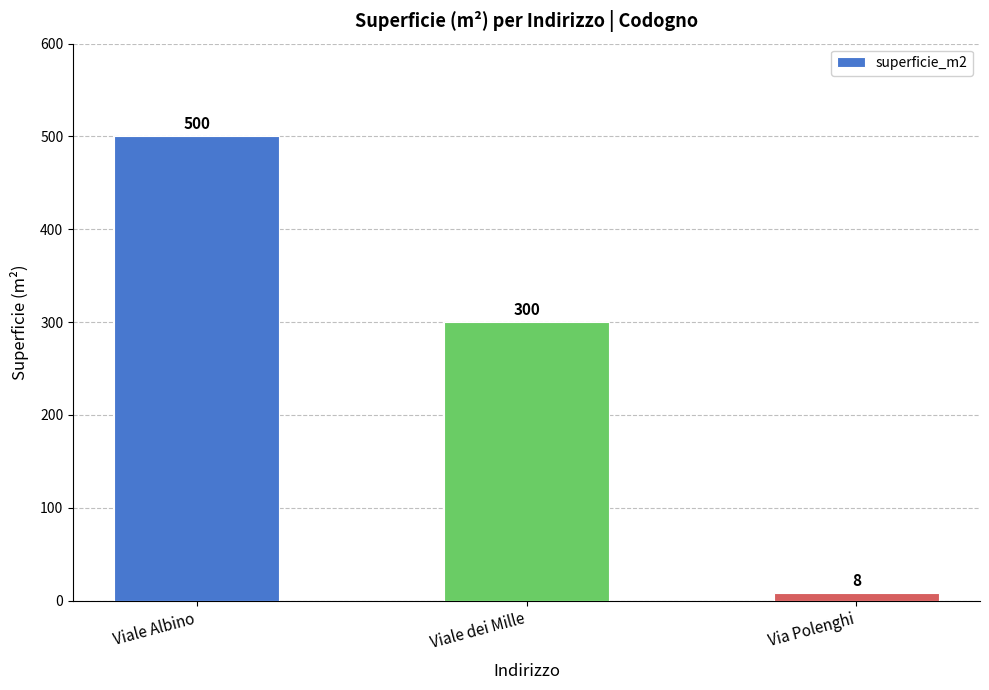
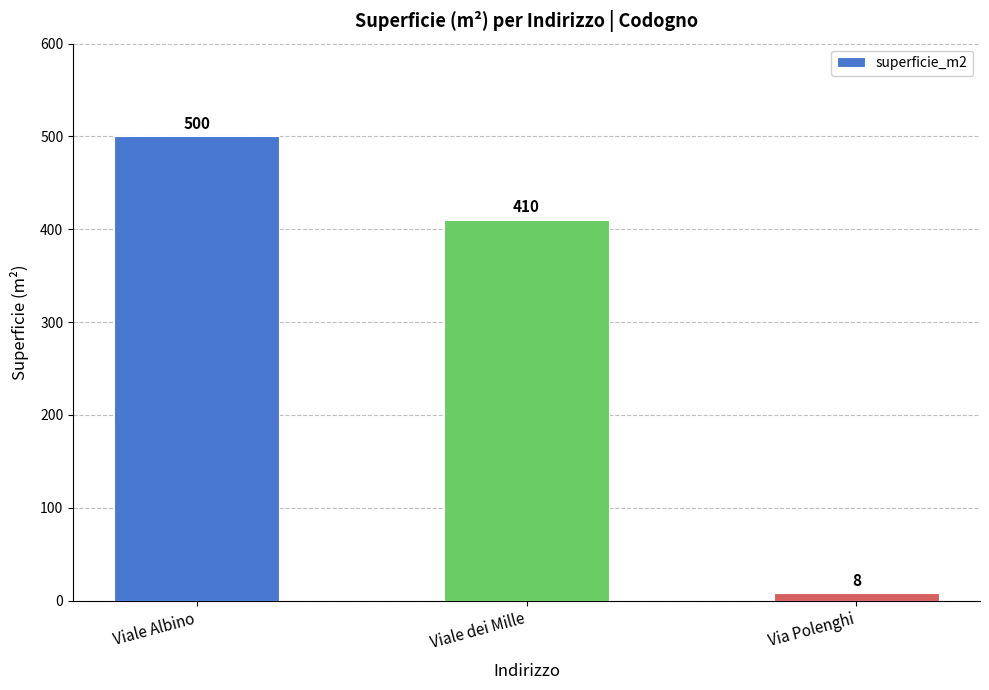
  {
    "Viale Albino": 500,
-   "Viale dei Mille": 300,
+   "Viale dei Mille": 410,
    "Via Polenghi": 8
  }
